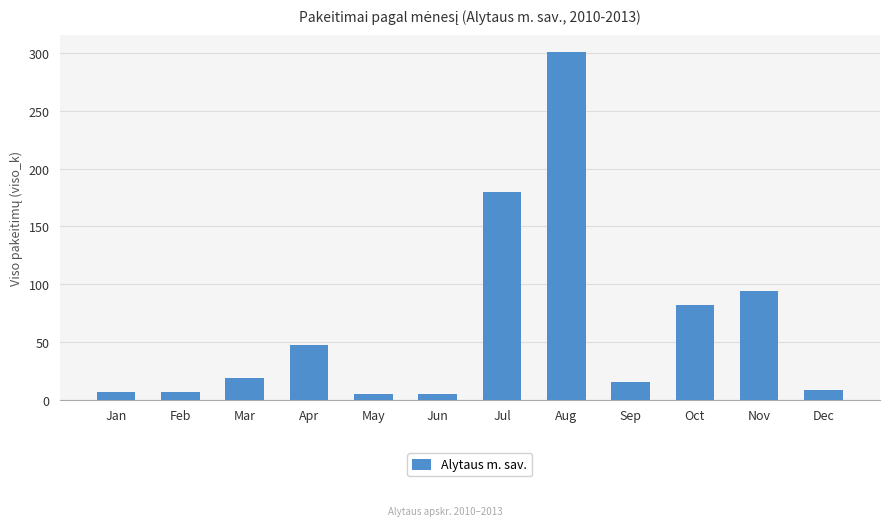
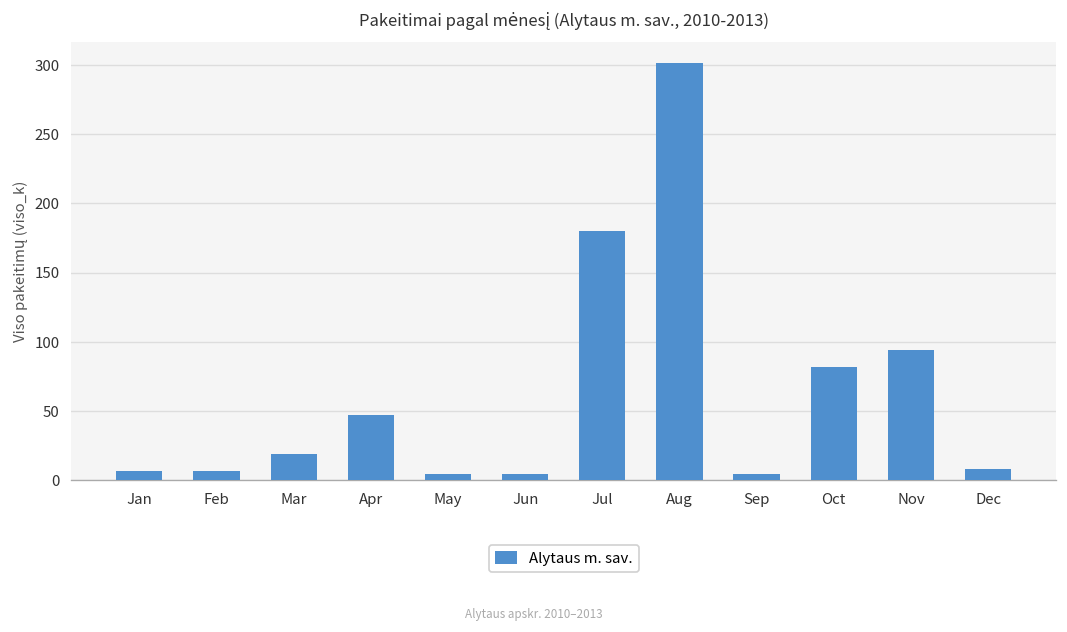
  {
    "Jan": 7,
    "Feb": 7,
    "Mar": 19,
    "Apr": 47,
    "May": 5,
    "Jun": 5,
    "Jul": 180,
    "Aug": 301,
-   "Sep": 15,
+   "Sep": 5,
    "Oct": 82,
    "Nov": 94,
    "Dec": 8
  }
